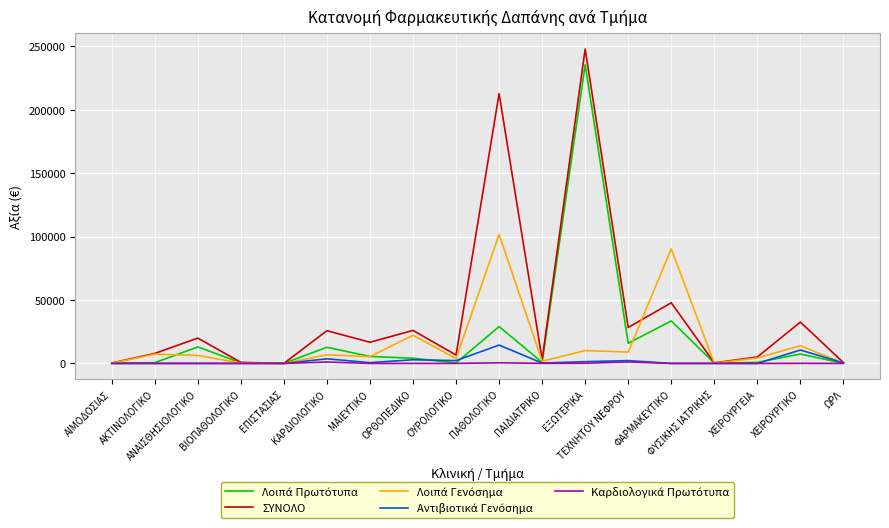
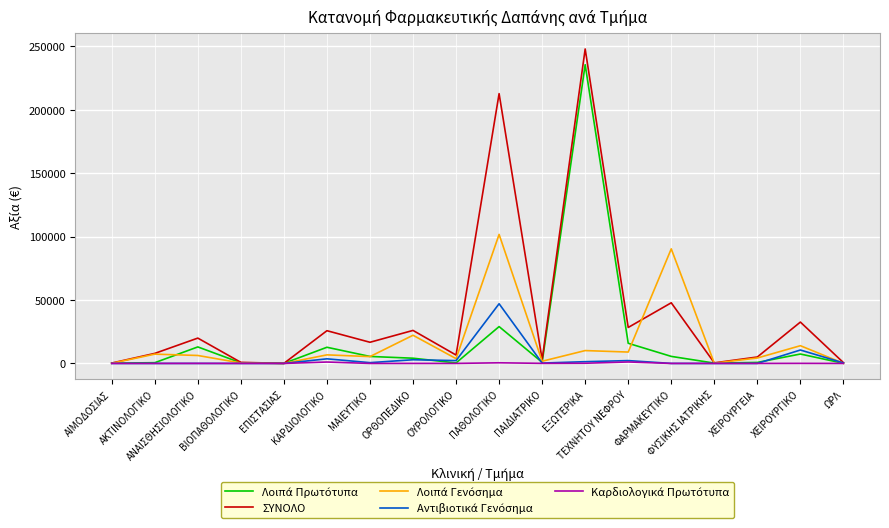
  {
    "Λοιπά Πρωτότυπα": {
      "ΑΝΑΙΣΘΗΣΙΟΛΟΓΙΚΟ": 13000,
      "ΚΑΡΔΙΟΛΟΓΙΚΟ": 13000,
      "ΠΑΘΟΛΟΓΙΚΟ": 29000,
      "ΕΞΩΤΕΡΙΚΑ": 236000,
      "ΤΕΧΝΗΤΟΥ ΝΕΦΡΟΥ": 16000,
-     "ΦΑΡΜΑΚΕΥΤΙΚΟ": 33000,
+     "ΦΑΡΜΑΚΕΥΤΙΚΟ": 6000,
      "ΧΕΙΡΟΥΡΓΙΚΟ": 7000
    },
    "ΣΥΝΟΛΟ": {
      "ΑΝΑΙΣΘΗΣΙΟΛΟΓΙΚΟ": 20000,
      "ΚΑΡΔΙΟΛΟΓΙΚΟ": 26000,
      "ΜΑΙΕΥΤΙΚΟ": 17000,
      "ΟΡΘΟΠΕΔΙΚΟ": 26000,
      "ΟΥΡΟΛΟΓΙΚΟ": 7000,
      "ΠΑΘΟΛΟΓΙΚΟ": 213000,
      "ΕΞΩΤΕΡΙΚΑ": 248000,
      "ΤΕΧΝΗΤΟΥ ΝΕΦΡΟΥ": 28000,
      "ΦΑΡΜΑΚΕΥΤΙΚΟ": 48000,
      "ΧΕΙΡΟΥΡΓΙΚΟ": 33000
    },
    "Λοιπά Γενόσημα": {
      "ΑΝΑΙΣΘΗΣΙΟΛΟΓΙΚΟ": 6000,
      "ΚΑΡΔΙΟΛΟΓΙΚΟ": 7000,
      "ΟΡΘΟΠΕΔΙΚΟ": 22000,
      "ΠΑΘΟΛΟΓΙΚΟ": 102000,
      "ΕΞΩΤΕΡΙΚΑ": 10000,
      "ΤΕΧΝΗΤΟΥ ΝΕΦΡΟΥ": 9000,
      "ΦΑΡΜΑΚΕΥΤΙΚΟ": 90000,
      "ΧΕΙΡΟΥΡΓΙΚΟ": 14000
    },
    "Αντιβιοτικά Γενόσημα": {
      "ΚΑΡΔΙΟΛΟΓΙΚΟ": 4000,
-     "ΠΑΘΟΛΟΓΙΚΟ": 14000,
+     "ΠΑΘΟΛΟΓΙΚΟ": 47000,
      "ΧΕΙΡΟΥΡΓΙΚΟ": 11000
    },
    "Καρδιολογικά Πρωτότυπα": {
      "ΚΑΡΔΙΟΛΟΓΙΚΟ": 1000,
      "ΟΡΘΟΠΕΔΙΚΟ": 0,
      "ΠΑΘΟΛΟΓΙΚΟ": 1000,
      "ΧΕΙΡΟΥΡΓΙΚΟ": 0
    }
  }
